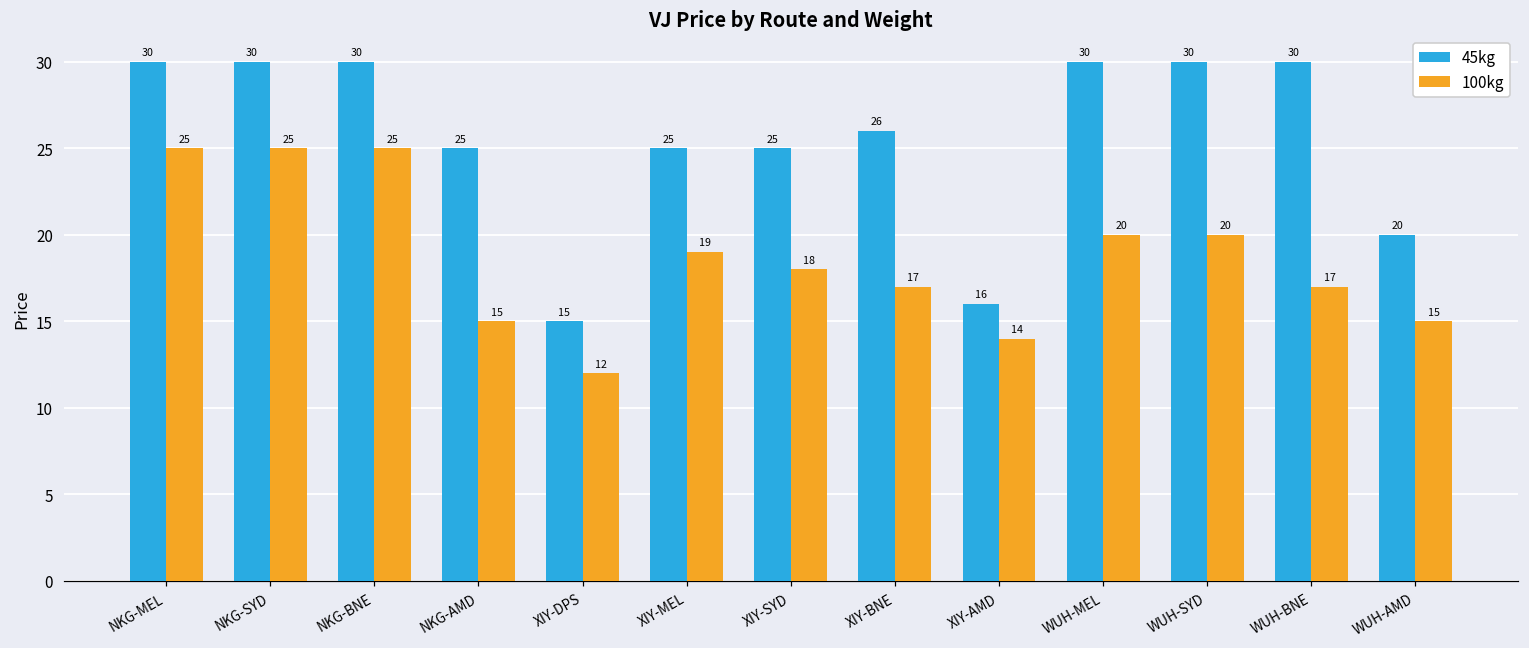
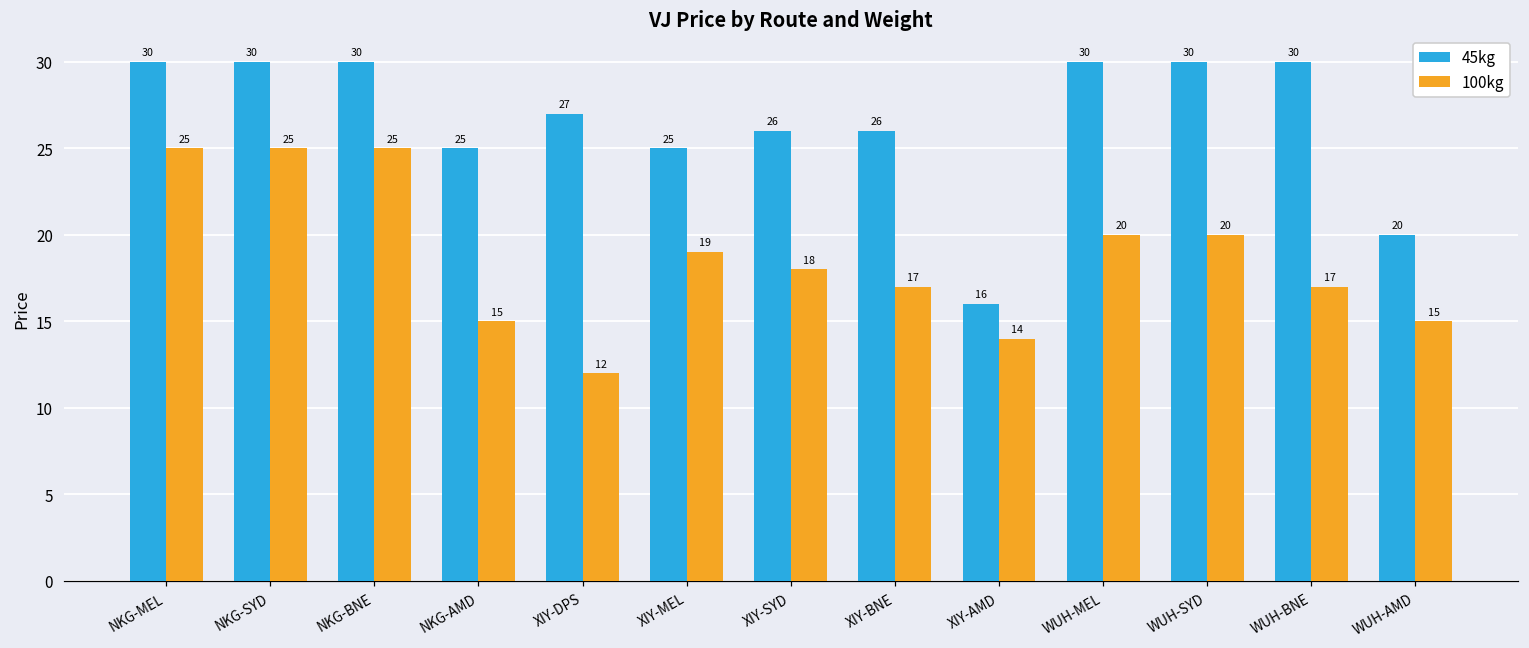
  {
    "45kg": {
      "NKG-MEL": 30,
      "NKG-SYD": 30,
      "NKG-BNE": 30,
      "NKG-AMD": 25,
-     "XIY-DPS": 15,
+     "XIY-DPS": 27,
      "XIY-MEL": 25,
-     "XIY-SYD": 25,
+     "XIY-SYD": 26,
      "XIY-BNE": 26,
      "XIY-AMD": 16,
      "WUH-MEL": 30,
      "WUH-SYD": 30,
      "WUH-BNE": 30,
      "WUH-AMD": 20
    },
    "100kg": {
      "NKG-MEL": 25,
      "NKG-SYD": 25,
      "NKG-BNE": 25,
      "NKG-AMD": 15,
      "XIY-DPS": 12,
      "XIY-MEL": 19,
      "XIY-SYD": 18,
      "XIY-BNE": 17,
      "XIY-AMD": 14,
      "WUH-MEL": 20,
      "WUH-SYD": 20,
      "WUH-BNE": 17,
      "WUH-AMD": 15
    }
  }
